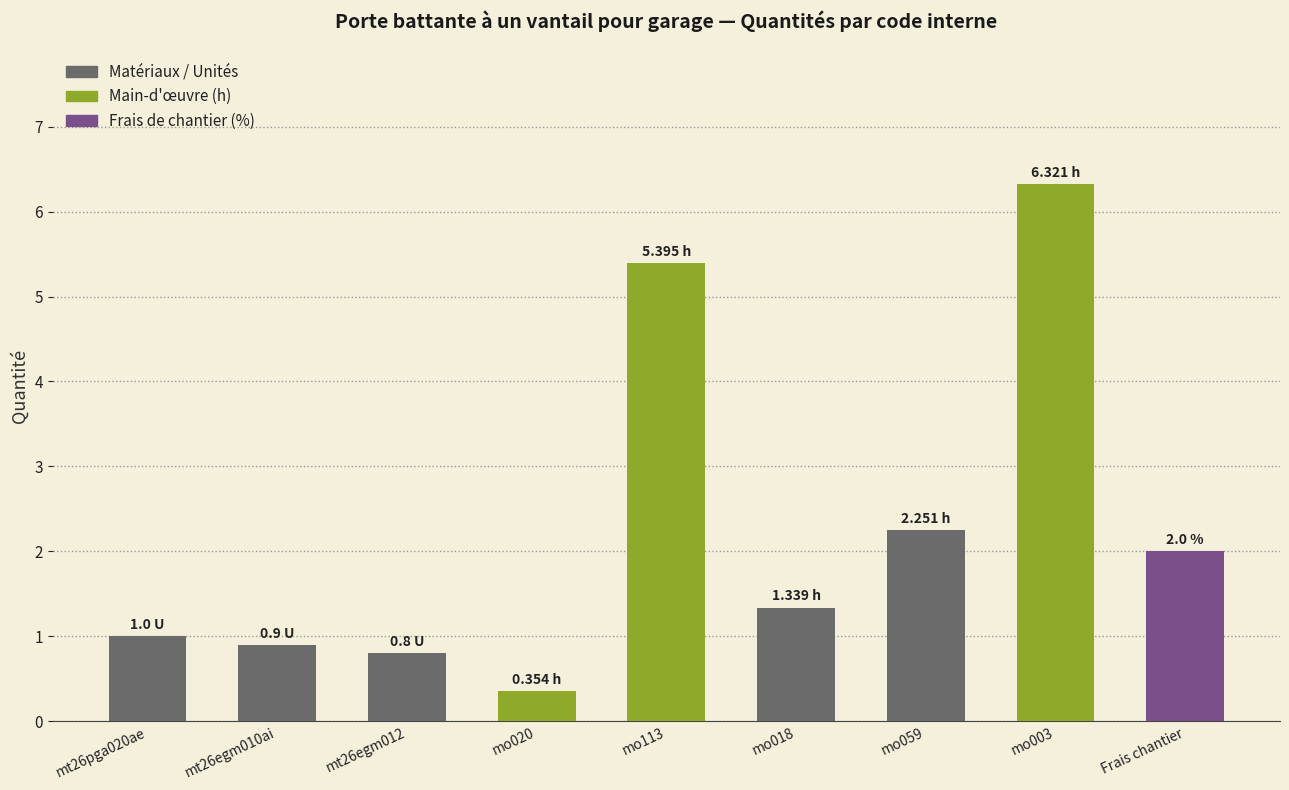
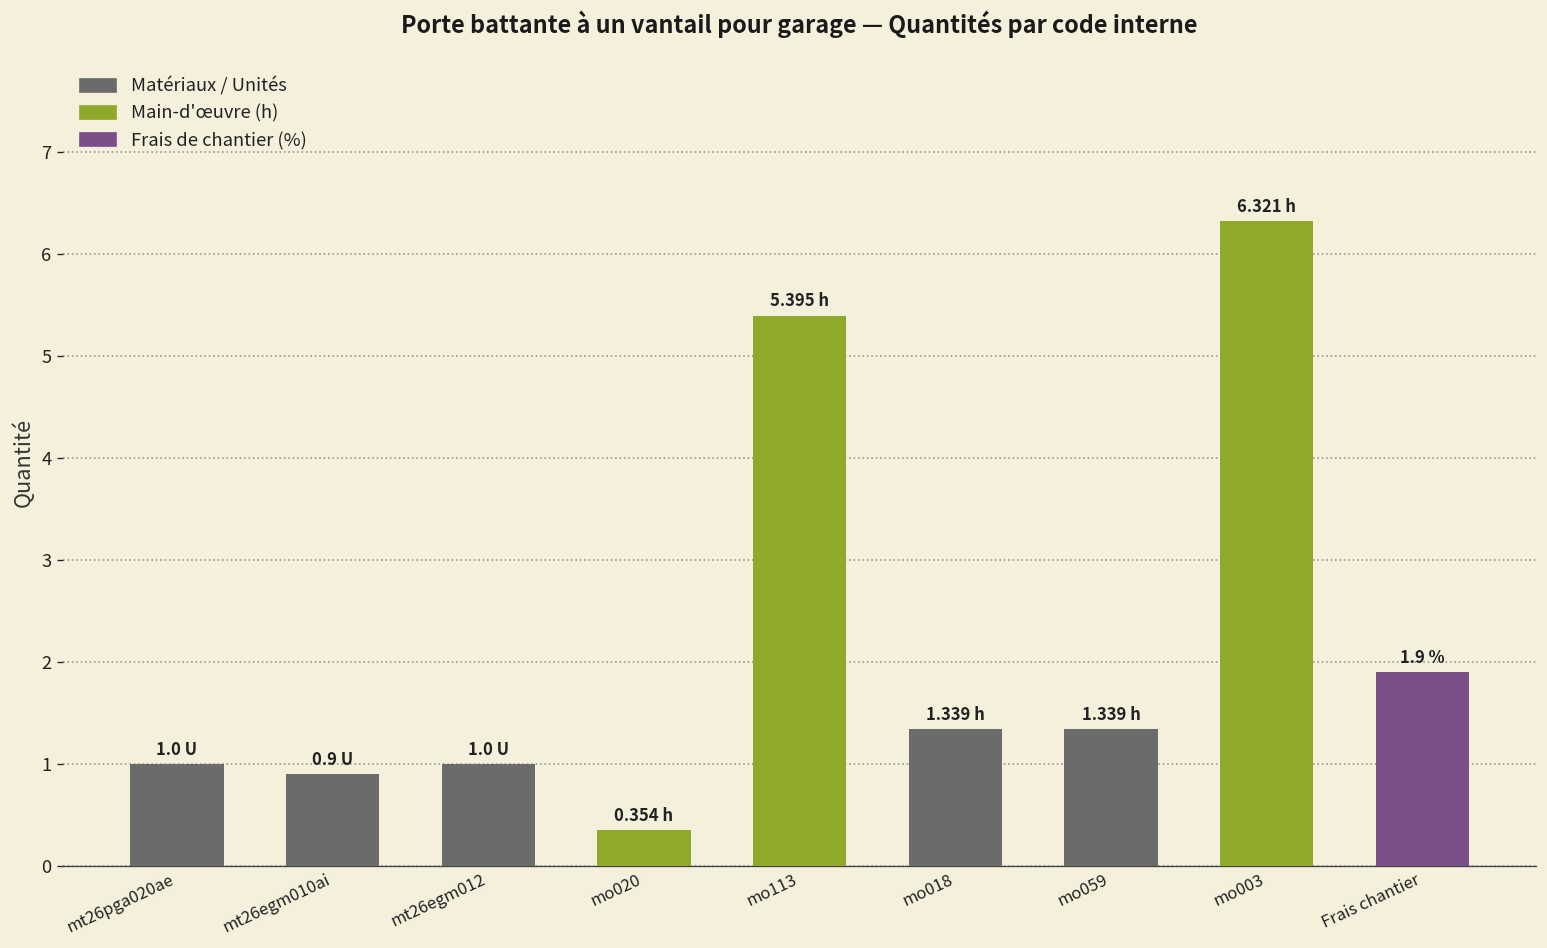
  {
    "mt26pga020ae": "1.0",
    "mt26egm010ai": "0.9",
-   "mt26egm012": "0.8",
+   "mt26egm012": "1.0",
    "mo020": "0.354",
    "mo113": "5.395",
    "mo018": "1.339",
-   "mo059": "2.251",
+   "mo059": "1.339",
    "mo003": "6.321",
-   "Frais chantier": "2.0 %"
+   "Frais chantier": "1.9 %"
  }
